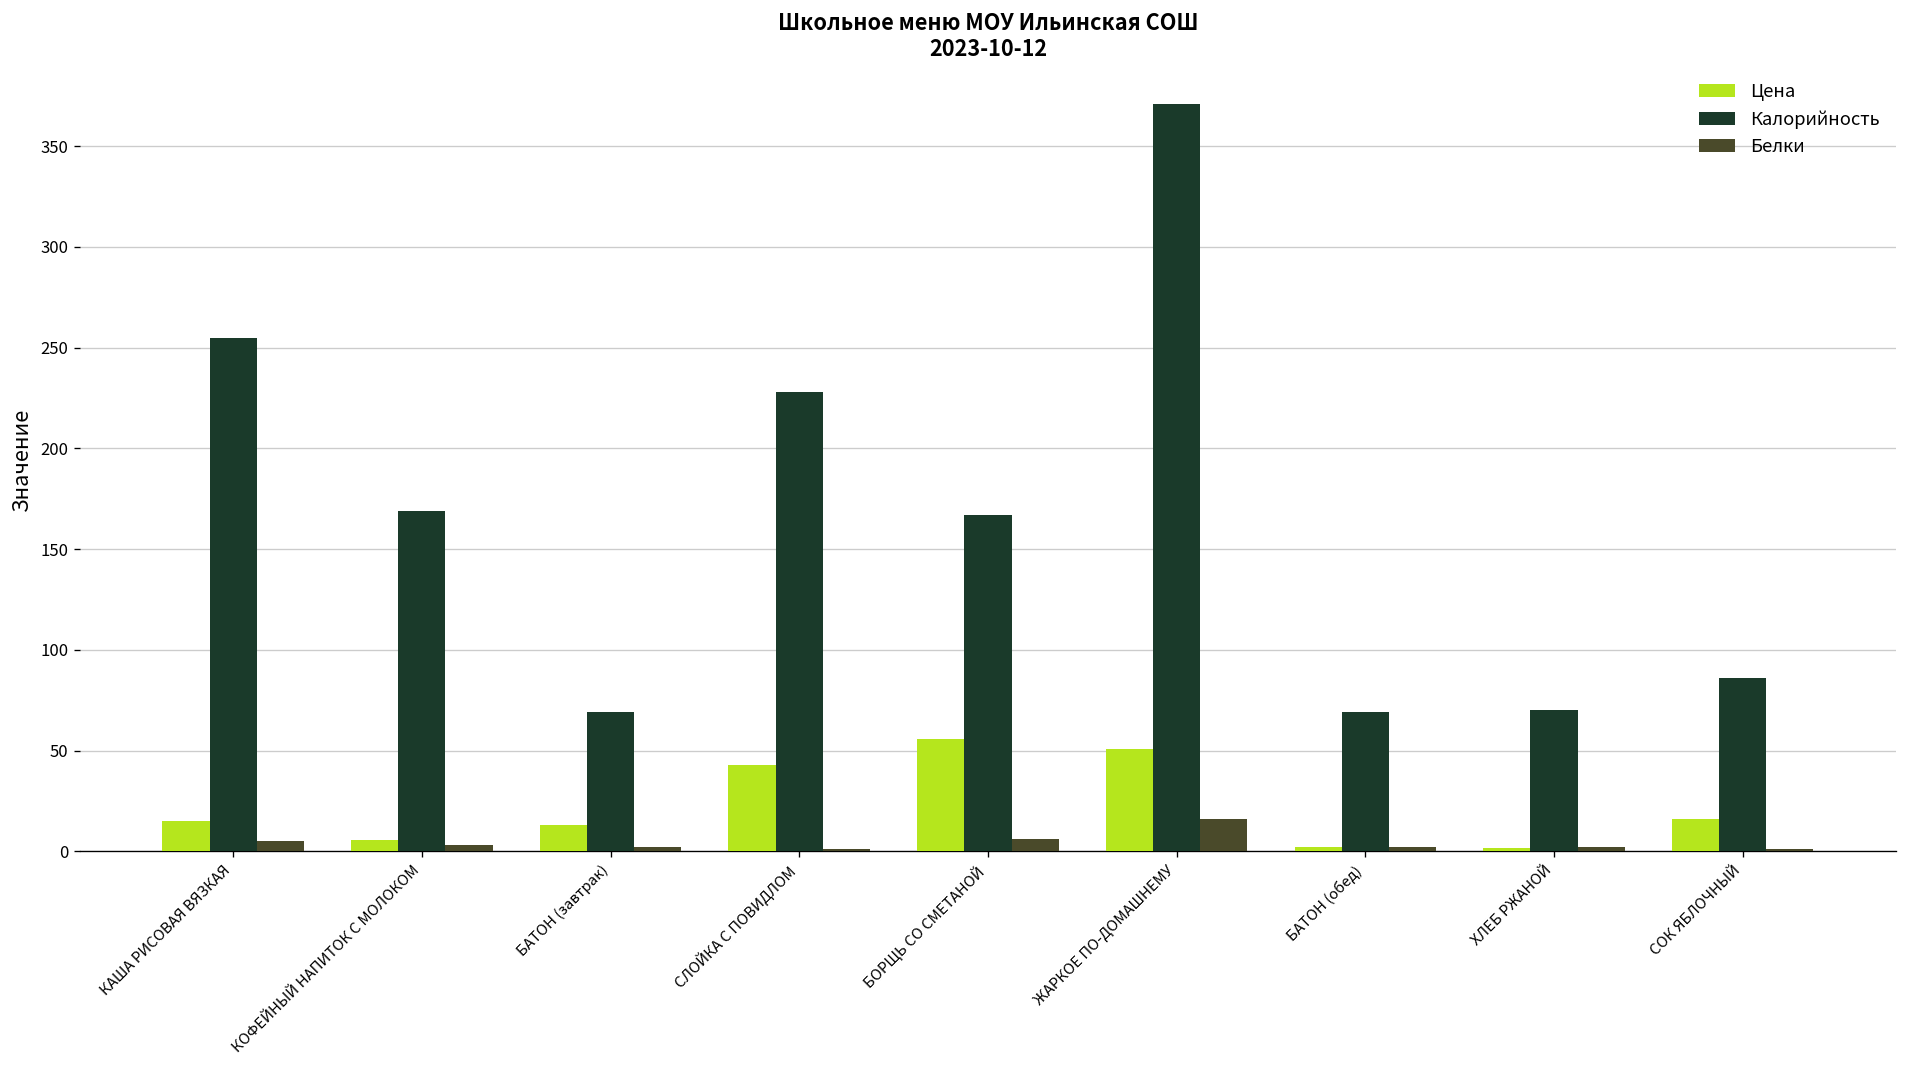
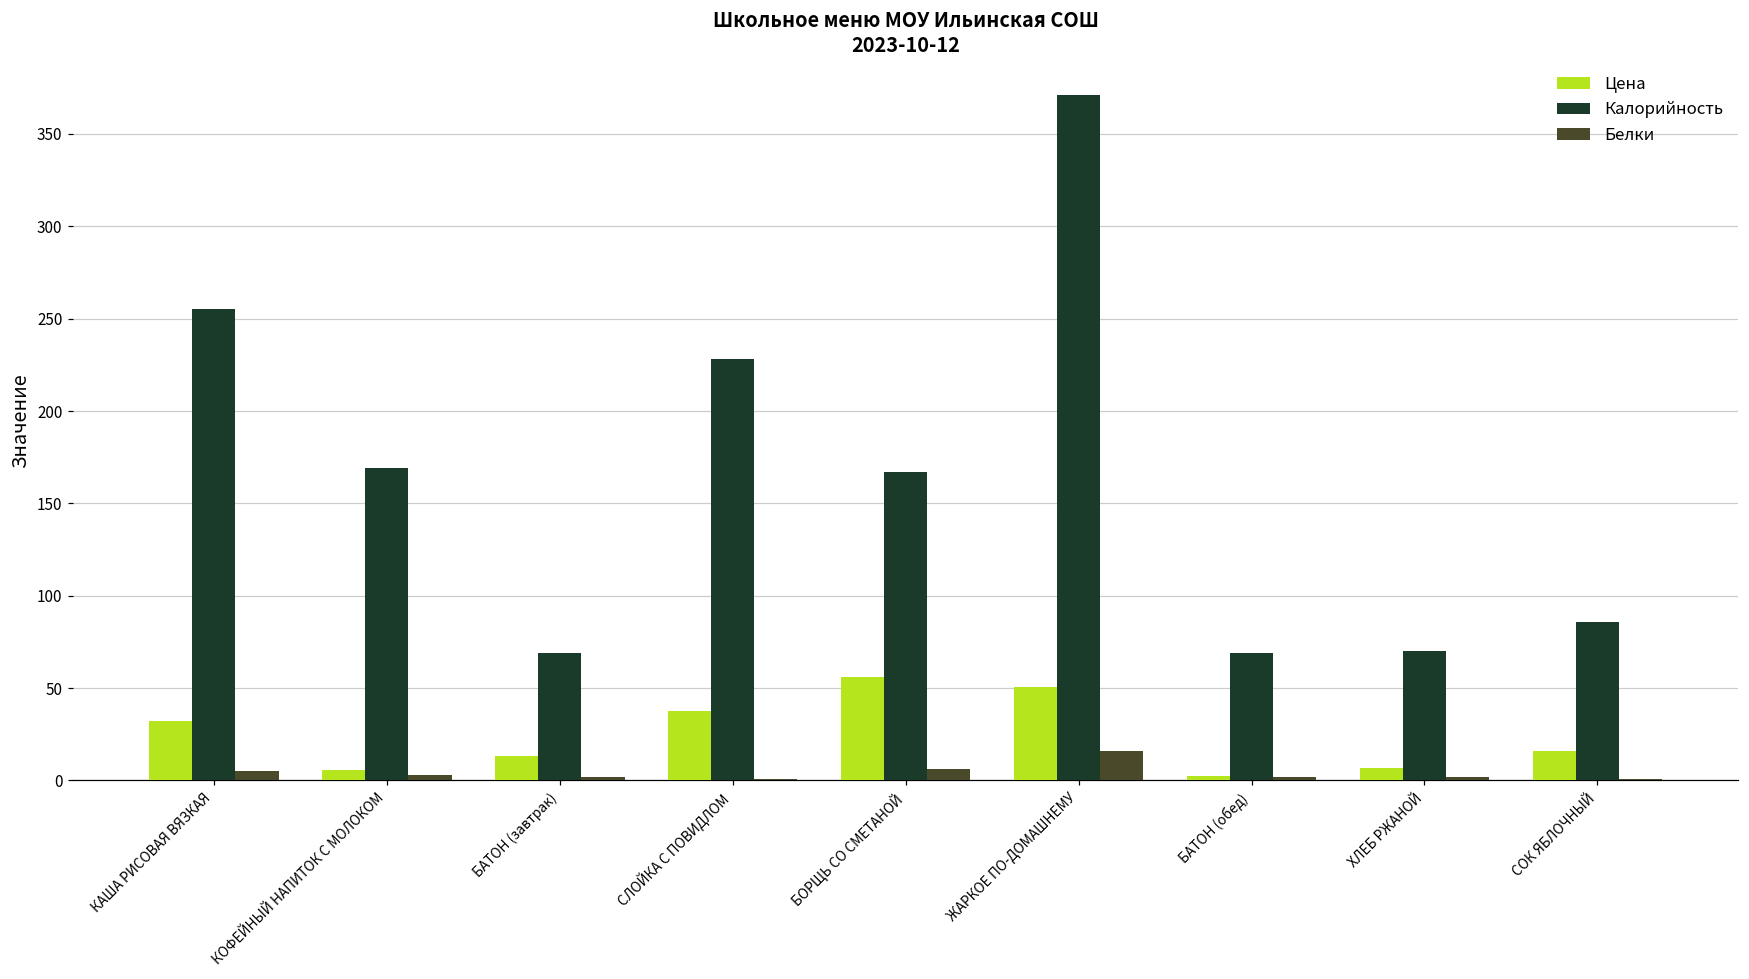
  {
    "Цена": {
-     "КАША РИСОВАЯ ВЯЗКАЯ": 15,
+     "КАША РИСОВАЯ ВЯЗКАЯ": 32,
      "КОФЕЙНЫЙ НАПИТОК С МОЛОКОМ": 6,
      "БАТОН (завтрак)": 13,
-     "СЛОЙКА С ПОВИДЛОМ": 43,
+     "СЛОЙКА С ПОВИДЛОМ": 38,
      "БОРЩЬ СО СМЕТАНОЙ": 56,
      "ЖАРКОЕ ПО-ДОМАШНЕМУ": 51,
      "БАТОН (обед)": 2,
-     "ХЛЕБ РЖАНОЙ": 2,
+     "ХЛЕБ РЖАНОЙ": 7,
      "СОК ЯБЛОЧНЫЙ": 16
    }
  }
